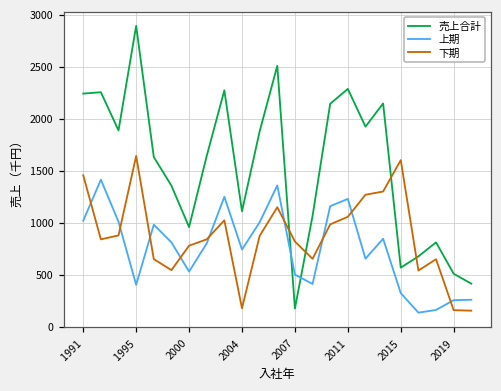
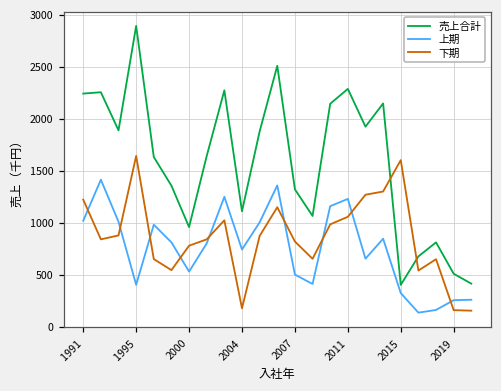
  {
    "売上合計": {
      "1991": 2200,
      "1995": 2900,
      "2000": 1000,
      "2004": 1100,
-     "2007": 200,
+     "2007": 1300,
      "2011": 2300,
-     "2015": 600,
+     "2015": 400,
      "2019": 500
    },
    "上期": {
      "1991": 1000,
      "1995": 400,
      "2000": 500,
      "2004": 700,
      "2007": 500,
      "2011": 1200,
      "2015": 300,
      "2019": 300
    },
    "下期": {
-     "1991": 1500,
+     "1991": 1200,
      "1995": 1600,
      "2000": 800,
      "2004": 200,
      "2007": 800,
      "2011": 1100,
      "2015": 1600,
      "2019": 200
    }
  }
